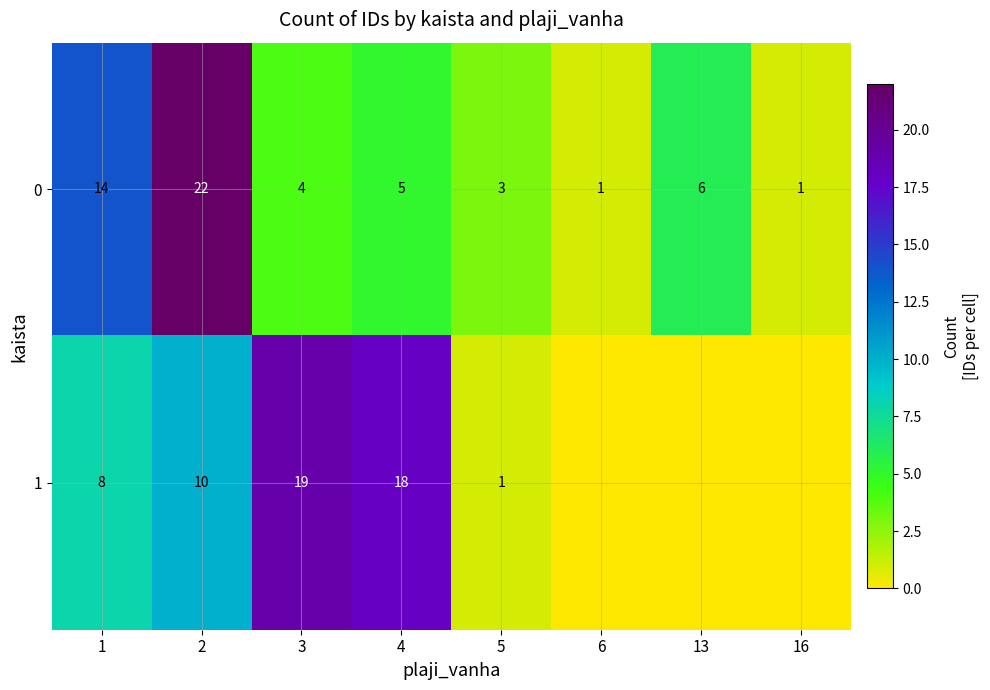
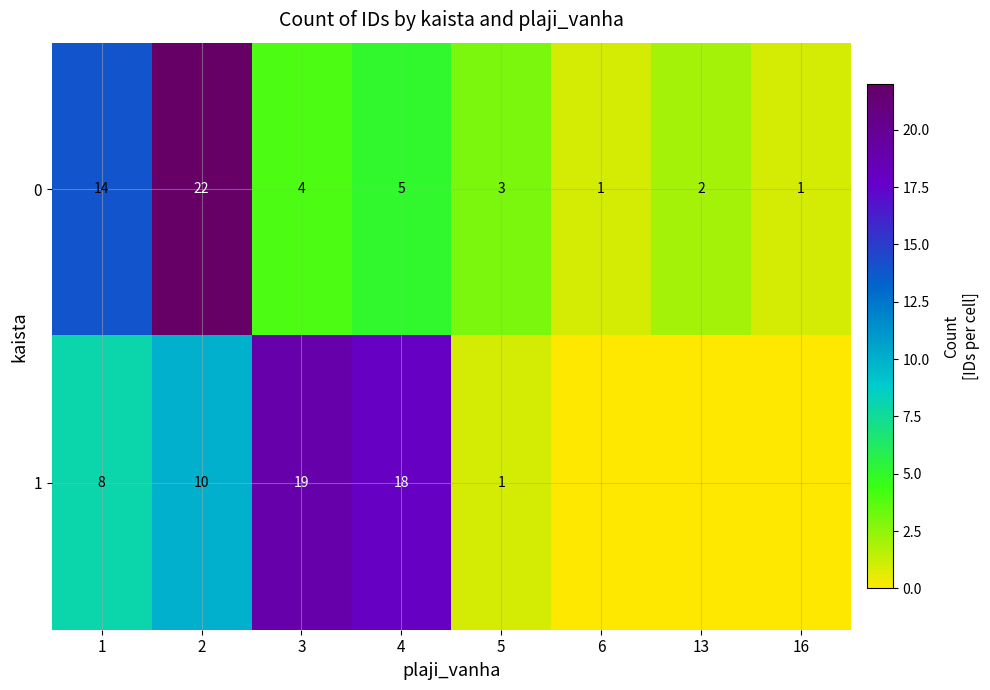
  {
    "0": {
      "1": 14,
      "2": 22,
      "3": 4,
      "4": 5,
      "5": 3,
      "6": 1,
-     "13": 6,
+     "13": 2,
      "16": 1
    },
    "1": {
      "1": 8,
      "2": 10,
      "3": 19,
      "4": 18,
      "5": 1
    }
  }
